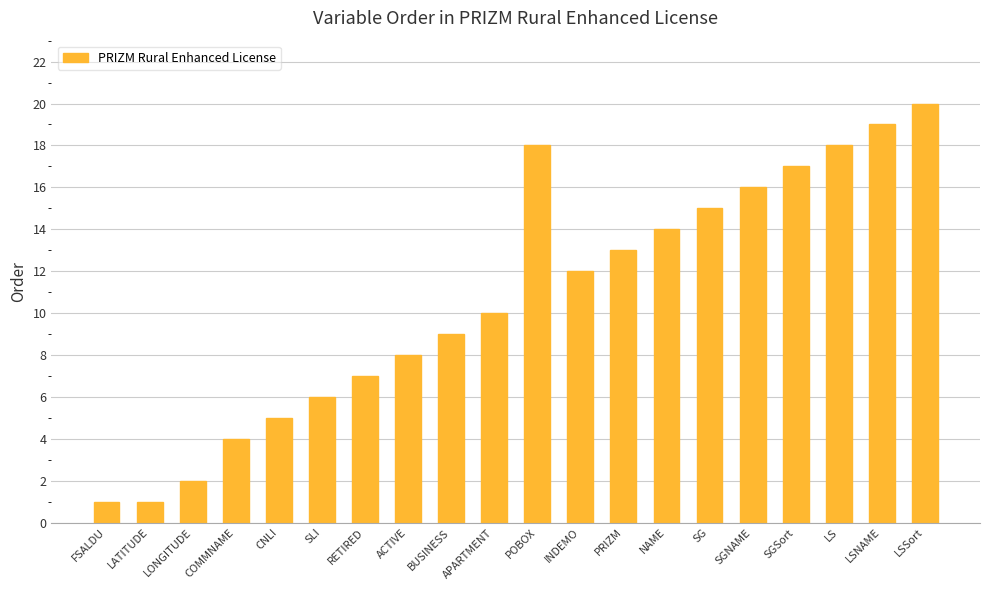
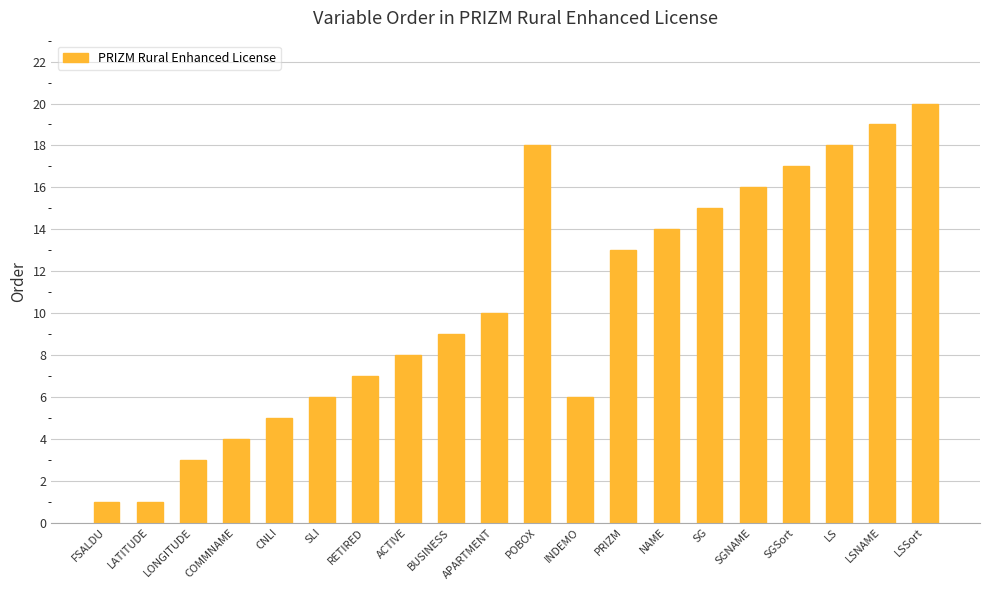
  {
    "FSALDU": 1,
    "LATITUDE": 1,
-   "LONGITUDE": 2,
+   "LONGITUDE": 3,
    "COMMNAME": 4,
    "CNLI": 5,
    "SLI": 6,
    "RETIRED": 7,
    "ACTIVE": 8,
    "BUSINESS": 9,
    "APARTMENT": 10,
    "POBOX": 18,
-   "INDEMO": 12,
+   "INDEMO": 6,
    "PRIZM": 13,
    "NAME": 14,
    "SG": 15,
    "SGNAME": 16,
    "SGSort": 17,
    "LS": 18,
    "LSNAME": 19,
    "LSSort": 20
  }
